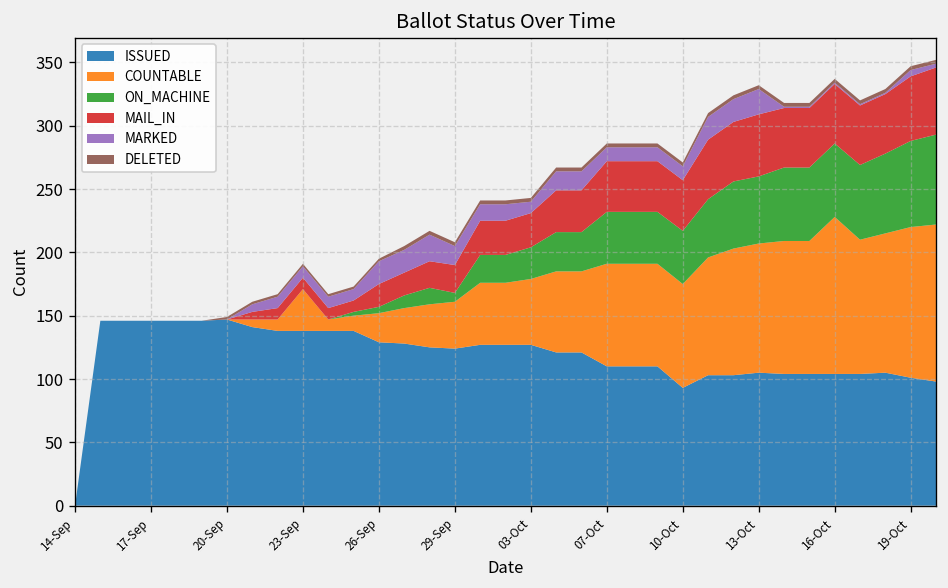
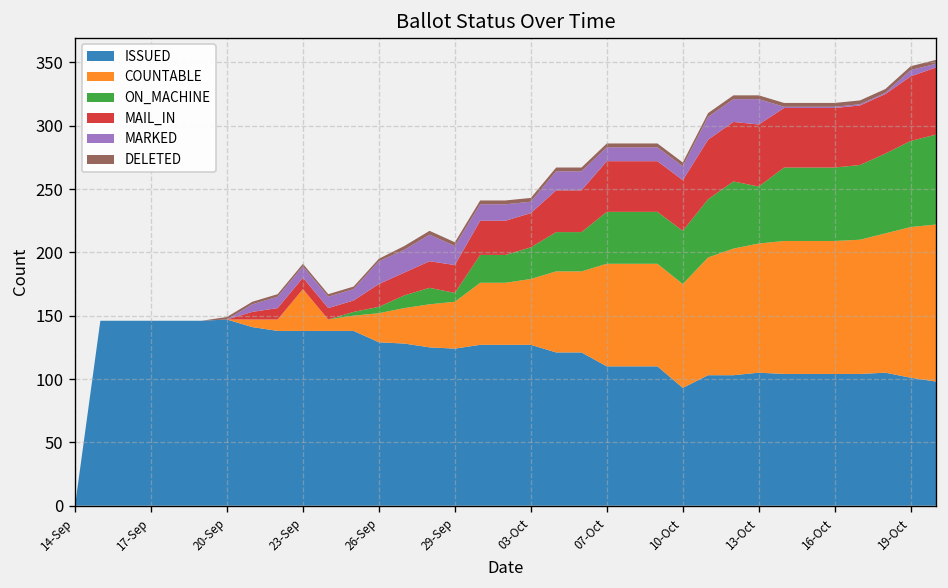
  {
    "ISSUED": {
      "23-Sep": 138,
      "26-Sep": 129,
      "29-Sep": 124,
      "03-Oct": 127,
      "07-Oct": 110,
      "10-Oct": 93,
      "13-Oct": 105,
      "16-Oct": 104,
      "19-Oct": 101
    },
    "COUNTABLE": {
      "26-Sep": 23,
      "29-Sep": 37,
      "03-Oct": 52,
      "07-Oct": 81,
      "10-Oct": 82,
      "13-Oct": 102,
-     "16-Oct": 124,
+     "16-Oct": 105,
      "19-Oct": 119
    },
    "ON_MACHINE": {
      "26-Sep": 5,
      "29-Sep": 7,
      "03-Oct": 25,
      "07-Oct": 41,
      "10-Oct": 42,
-     "13-Oct": 53,
+     "13-Oct": 45,
      "16-Oct": 58,
      "19-Oct": 68
    },
    "MAIL_IN": {
      "23-Sep": 9,
      "26-Sep": 18,
      "29-Sep": 22,
      "03-Oct": 27,
      "07-Oct": 40,
      "10-Oct": 40,
      "13-Oct": 49,
      "19-Oct": 51
    },
    "MARKED": {
      "29-Sep": 15,
      "03-Oct": 9,
      "07-Oct": 11,
      "10-Oct": 11,
      "13-Oct": 20,
      "19-Oct": 5
    },
    "DELETED": {
      "29-Sep": 3,
      "03-Oct": 3,
      "07-Oct": 3,
      "10-Oct": 3,
      "13-Oct": 3,
      "16-Oct": 3,
      "19-Oct": 3
    }
  }
